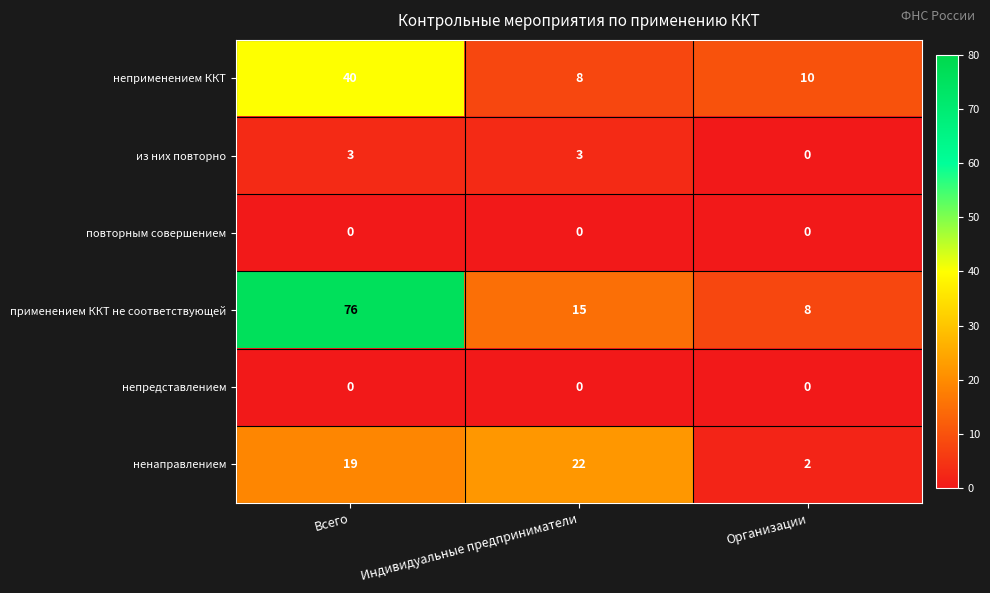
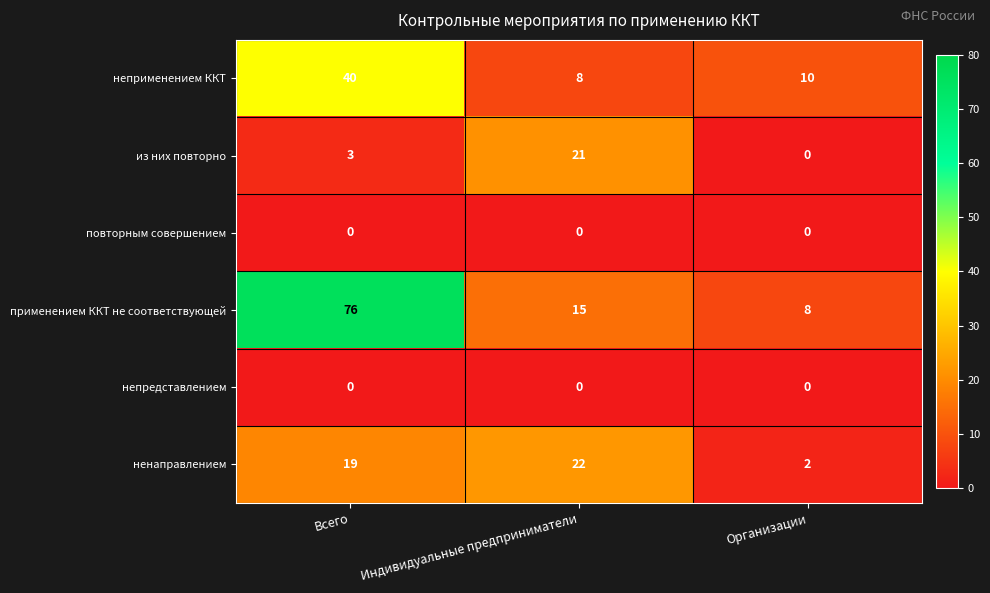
  {
    "неприменением ККТ": {
      "Всего": 40,
      "Индивидуальные предприниматели": 8,
      "Организации": 10
    },
    "из них повторно": {
      "Всего": 3,
-     "Индивидуальные предприниматели": 3,
+     "Индивидуальные предприниматели": 21,
      "Организации": 0
    },
    "повторным совершением": {
      "Всего": 0,
      "Индивидуальные предприниматели": 0,
      "Организации": 0
    },
    "применением ККТ не соответствующей": {
      "Всего": 76,
      "Индивидуальные предприниматели": 15,
      "Организации": 8
    },
    "непредставлением": {
      "Всего": 0,
      "Индивидуальные предприниматели": 0,
      "Организации": 0
    },
    "ненаправлением": {
      "Всего": 19,
      "Индивидуальные предприниматели": 22,
      "Организации": 2
    }
  }
